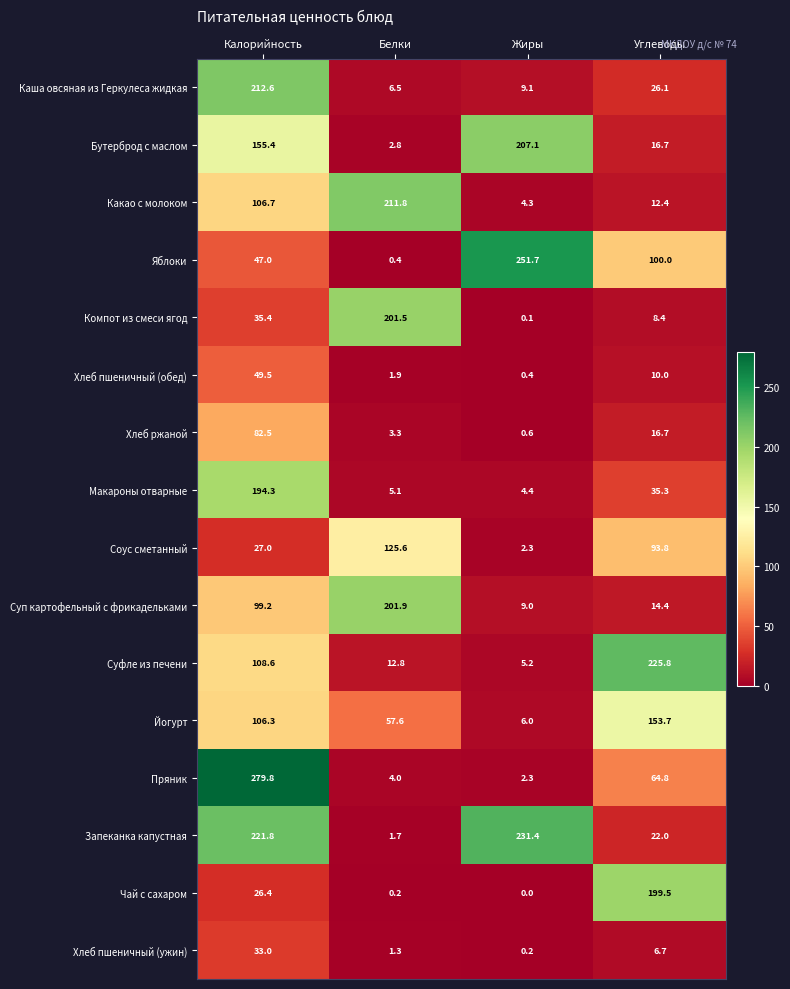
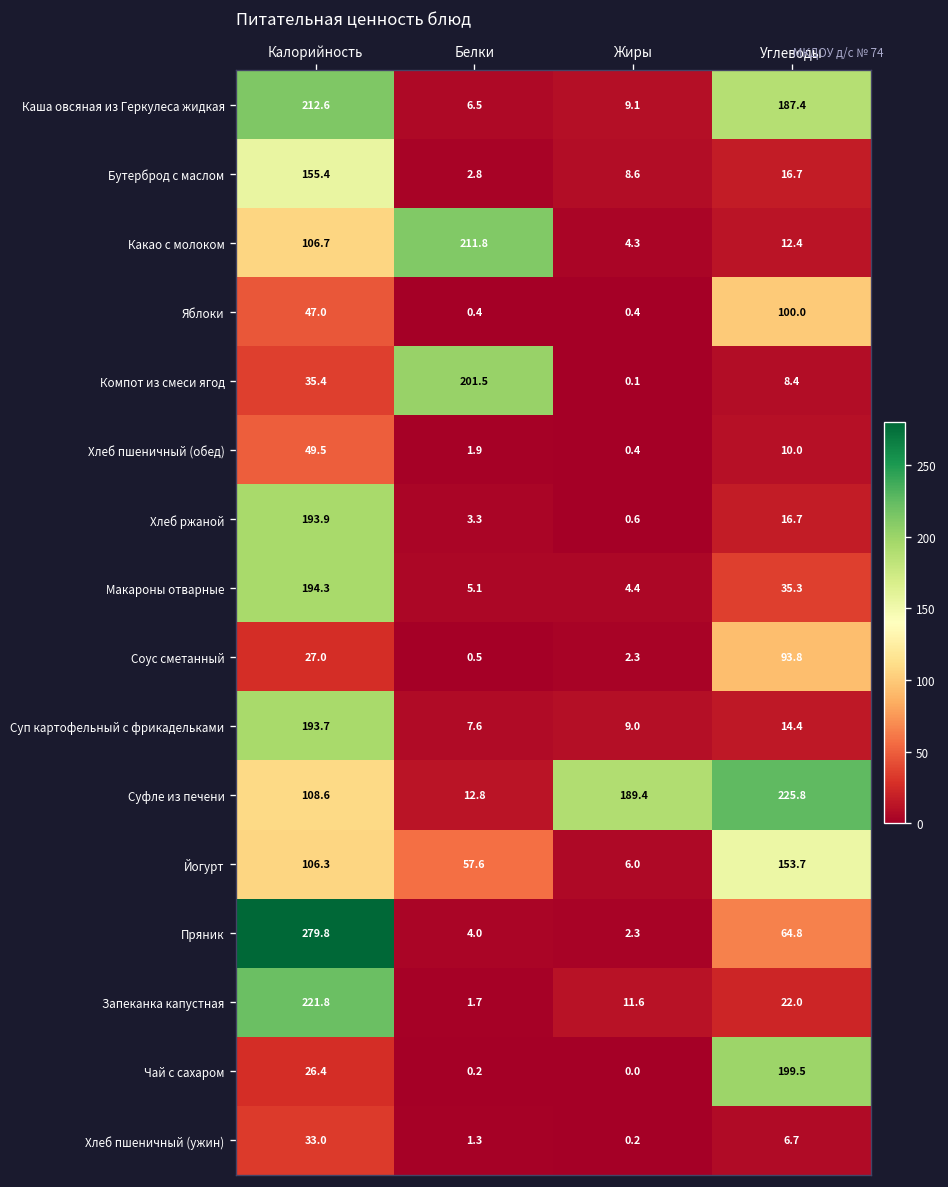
  {
    "Каша овсяная из Геркулеса жидкая": {
      "Калорийность": 212.6,
      "Белки": 6.5,
      "Жиры": 9.1,
-     "Углеводы": 26.1
+     "Углеводы": 187.4
    },
    "Бутерброд с маслом": {
      "Калорийность": 155.4,
      "Белки": 2.8,
-     "Жиры": 207.1,
+     "Жиры": 8.6,
      "Углеводы": 16.7
    },
    "Какао с молоком": {
      "Калорийность": 106.7,
      "Белки": 211.8,
      "Жиры": 4.3,
      "Углеводы": 12.4
    },
    "Яблоки": {
      "Калорийность": 47.0,
      "Белки": 0.4,
-     "Жиры": 251.7,
+     "Жиры": 0.4,
      "Углеводы": 100.0
    },
    "Компот из смеси ягод": {
      "Калорийность": 35.4,
      "Белки": 201.5,
      "Жиры": 0.1,
      "Углеводы": 8.4
    },
    "Хлеб пшеничный (обед)": {
      "Калорийность": 49.5,
      "Белки": 1.9,
      "Жиры": 0.4,
      "Углеводы": 10.0
    },
    "Хлеб ржаной": {
-     "Калорийность": 82.5,
+     "Калорийность": 193.9,
      "Белки": 3.3,
      "Жиры": 0.6,
      "Углеводы": 16.7
    },
    "Макароны отварные": {
      "Калорийность": 194.3,
      "Белки": 5.1,
      "Жиры": 4.4,
      "Углеводы": 35.3
    },
    "Соус сметанный": {
      "Калорийность": 27.0,
-     "Белки": 125.6,
+     "Белки": 0.5,
      "Жиры": 2.3,
      "Углеводы": 93.8
    },
    "Суп картофельный с фрикадельками": {
-     "Калорийность": 99.2,
-     "Белки": 201.9,
+     "Калорийность": 193.7,
+     "Белки": 7.6,
      "Жиры": 9.0,
      "Углеводы": 14.4
    },
    "Суфле из печени": {
      "Калорийность": 108.6,
      "Белки": 12.8,
-     "Жиры": 5.2,
+     "Жиры": 189.4,
      "Углеводы": 225.8
    },
    "Йогурт": {
      "Калорийность": 106.3,
      "Белки": 57.6,
      "Жиры": 6.0,
      "Углеводы": 153.7
    },
    "Пряник": {
      "Калорийность": 279.8,
      "Белки": 4.0,
      "Жиры": 2.3,
      "Углеводы": 64.8
    },
    "Запеканка капустная": {
      "Калорийность": 221.8,
      "Белки": 1.7,
-     "Жиры": 231.4,
+     "Жиры": 11.6,
      "Углеводы": 22.0
    },
    "Чай с сахаром": {
      "Калорийность": 26.4,
      "Белки": 0.2,
      "Жиры": 0.0,
      "Углеводы": 199.5
    },
    "Хлеб пшеничный (ужин)": {
      "Калорийность": 33.0,
      "Белки": 1.3,
      "Жиры": 0.2,
      "Углеводы": 6.7
    }
  }
